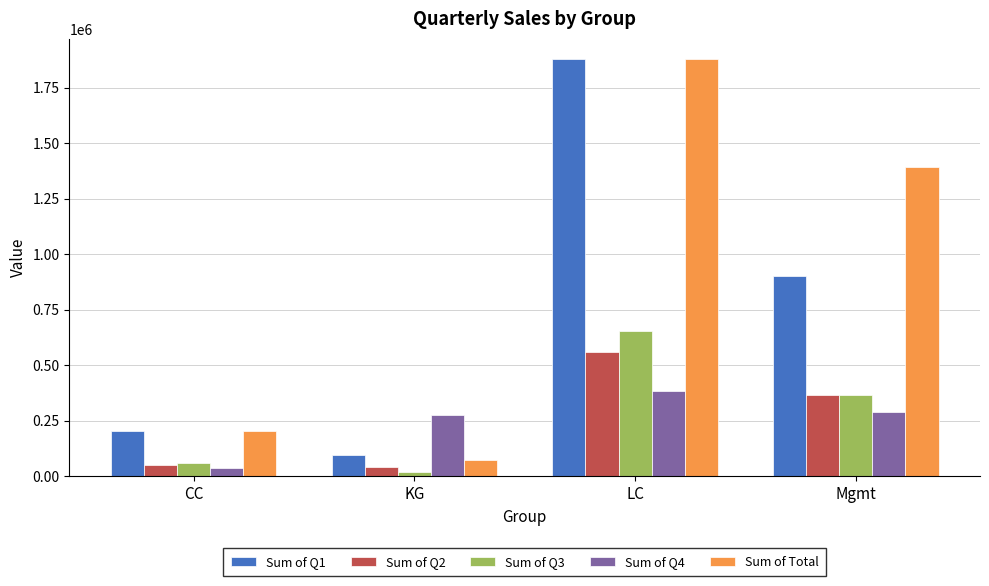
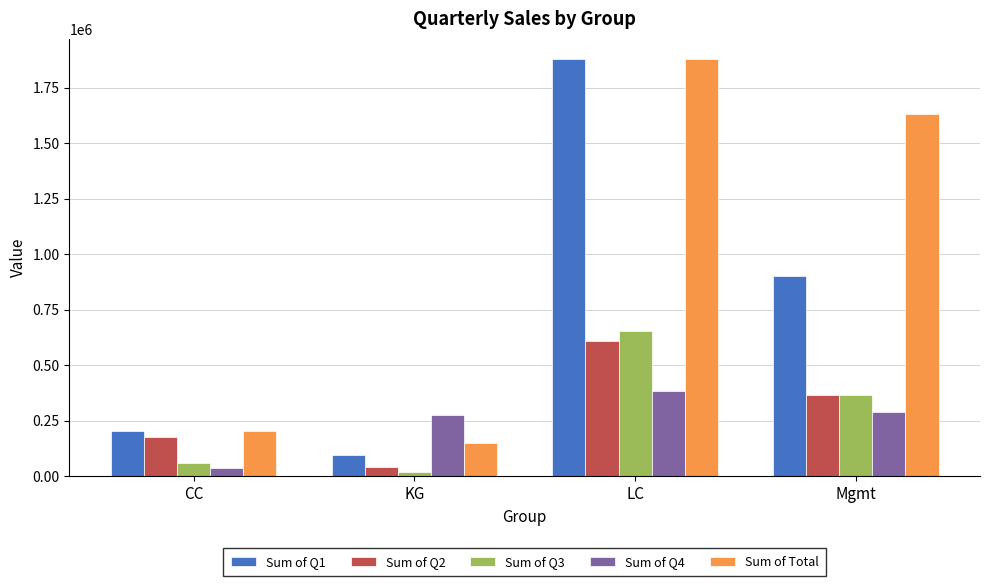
  {
    "Sum of Q1": {
      "CC": 200000,
      "KG": 90000,
      "LC": 1880000,
      "Mgmt": 900000
    },
    "Sum of Q2": {
-     "CC": 50000,
+     "CC": 170000,
      "KG": 40000,
-     "LC": 560000,
+     "LC": 610000,
      "Mgmt": 370000
    },
    "Sum of Q3": {
      "CC": 60000,
      "KG": 20000,
      "LC": 650000,
      "Mgmt": 370000
    },
    "Sum of Q4": {
      "CC": 40000,
      "KG": 280000,
      "LC": 380000,
      "Mgmt": 290000
    },
    "Sum of Total": {
      "CC": 200000,
-     "KG": 70000,
+     "KG": 150000,
      "LC": 1880000,
-     "Mgmt": 1390000
+     "Mgmt": 1630000
    }
  }
